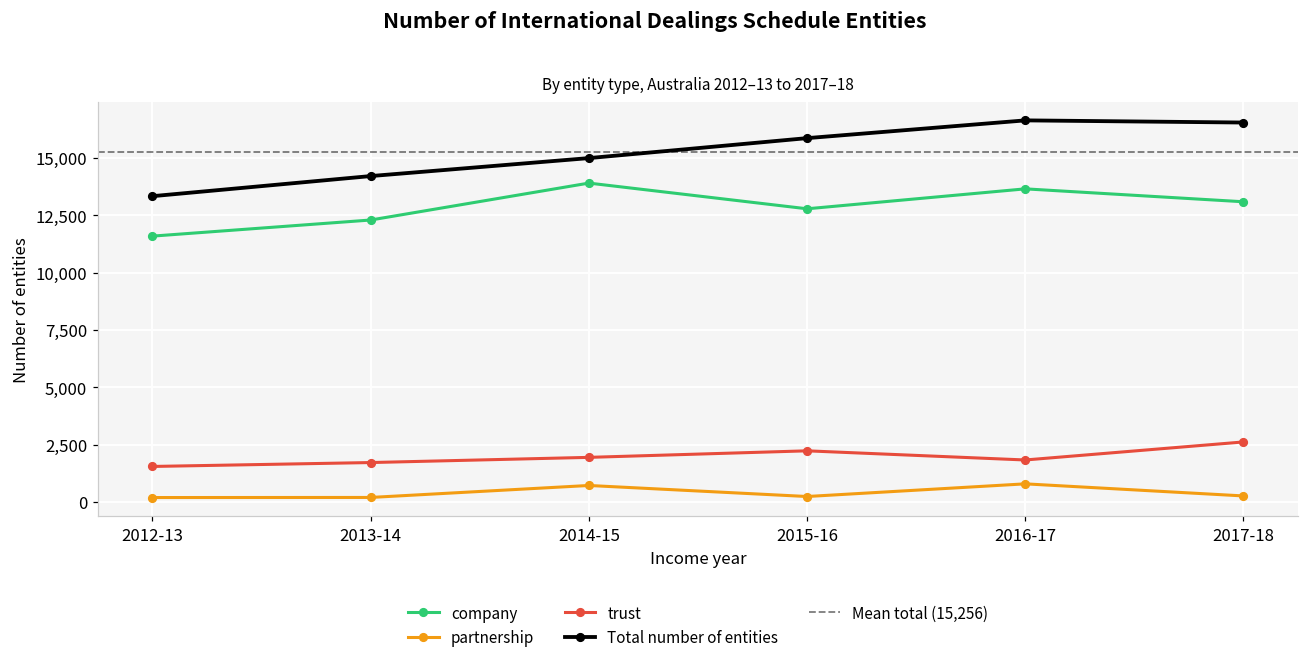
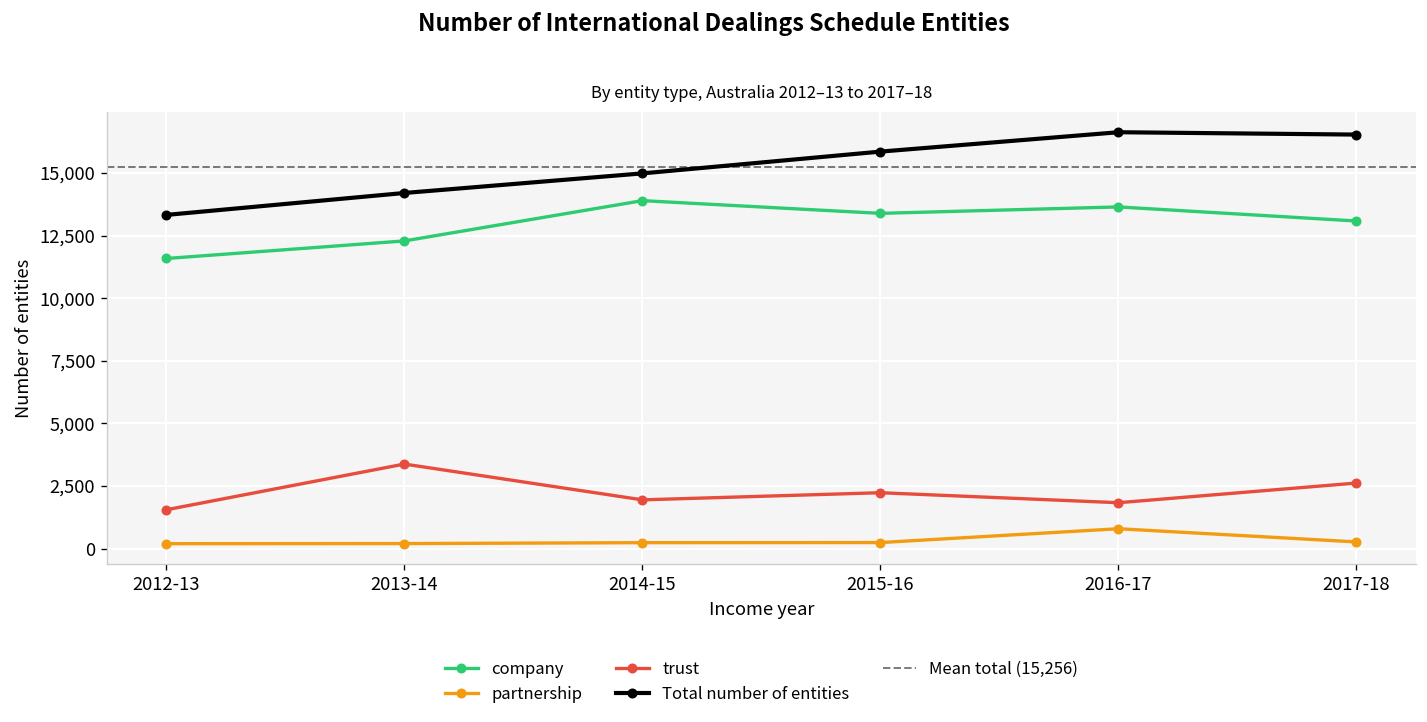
  {
    "company": {
      "2012-13": "11,600",
      "2013-14": "12,300",
      "2014-15": "13,900",
-     "2015-16": "12,800",
+     "2015-16": "13,400",
      "2016-17": "13,600",
      "2017-18": "13,100"
    },
    "partnership": {
      "2012-13": "200",
      "2013-14": "200",
-     "2014-15": "700",
+     "2014-15": "200",
      "2015-16": "200",
      "2016-17": "800",
      "2017-18": "300"
    },
    "trust": {
      "2012-13": "1,500",
-     "2013-14": "1,700",
+     "2013-14": "3,400",
      "2014-15": "1,900",
      "2015-16": "2,200",
      "2016-17": "1,800",
      "2017-18": "2,600"
    },
    "Total number of entities": {
      "2012-13": "13,300",
      "2013-14": "14,200",
      "2014-15": "15,000",
      "2015-16": "15,900",
      "2016-17": "16,600",
      "2017-18": "16,500"
    }
  }
